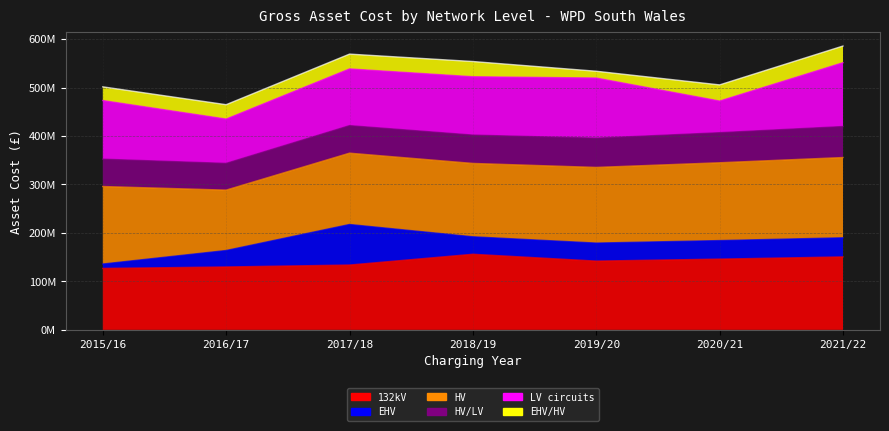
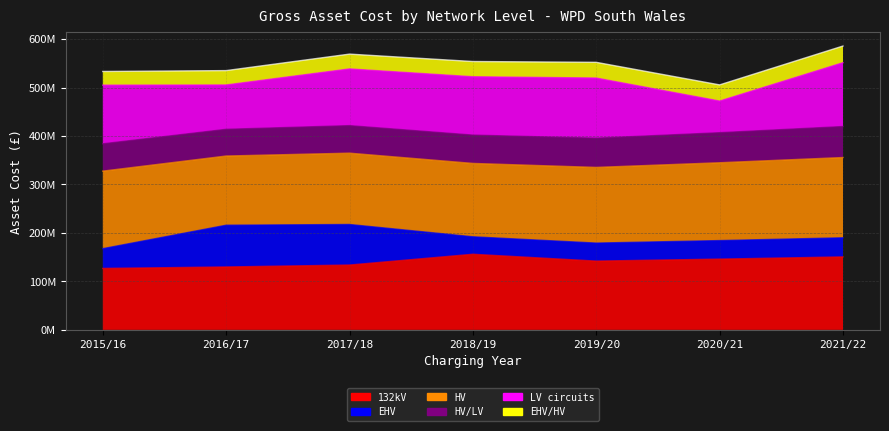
  {
    "132kV": {
      "2015/16": 130000000,
      "2016/17": 130000000,
      "2017/18": 130000000,
      "2018/19": 160000000,
      "2019/20": 140000000,
      "2020/21": 150000000,
      "2021/22": 150000000
    },
    "EHV": {
-     "2015/16": 10000000,
-     "2016/17": 30000000,
+     "2015/16": 40000000,
+     "2016/17": 90000000,
      "2017/18": 80000000,
      "2018/19": 40000000,
      "2019/20": 40000000,
      "2020/21": 40000000,
      "2021/22": 40000000
    },
    "HV": {
      "2015/16": 160000000,
-     "2016/17": 120000000,
+     "2016/17": 140000000,
      "2017/18": 150000000,
      "2018/19": 150000000,
      "2019/20": 160000000,
      "2020/21": 160000000,
      "2021/22": 170000000
    },
    "HV/LV": {
      "2015/16": 60000000,
      "2016/17": 60000000,
      "2017/18": 60000000,
      "2018/19": 60000000,
      "2019/20": 60000000,
      "2020/21": 60000000,
      "2021/22": 60000000
    },
    "LV circuits": {
      "2015/16": 120000000,
      "2016/17": 90000000,
      "2017/18": 120000000,
      "2018/19": 120000000,
      "2019/20": 120000000,
      "2020/21": 70000000,
      "2021/22": 130000000
    },
    "EHV/HV": {
      "2015/16": 30000000,
      "2016/17": 30000000,
      "2017/18": 30000000,
      "2018/19": 30000000,
-     "2019/20": 10000000,
+     "2019/20": 30000000,
      "2020/21": 30000000,
      "2021/22": 30000000
    }
  }
